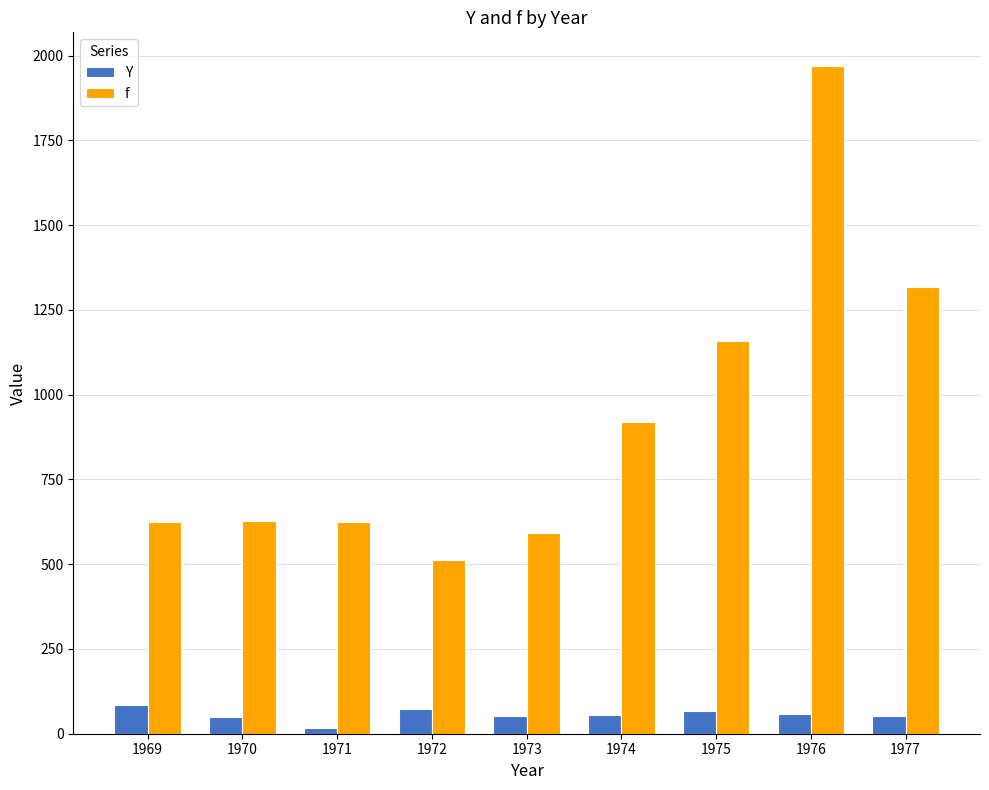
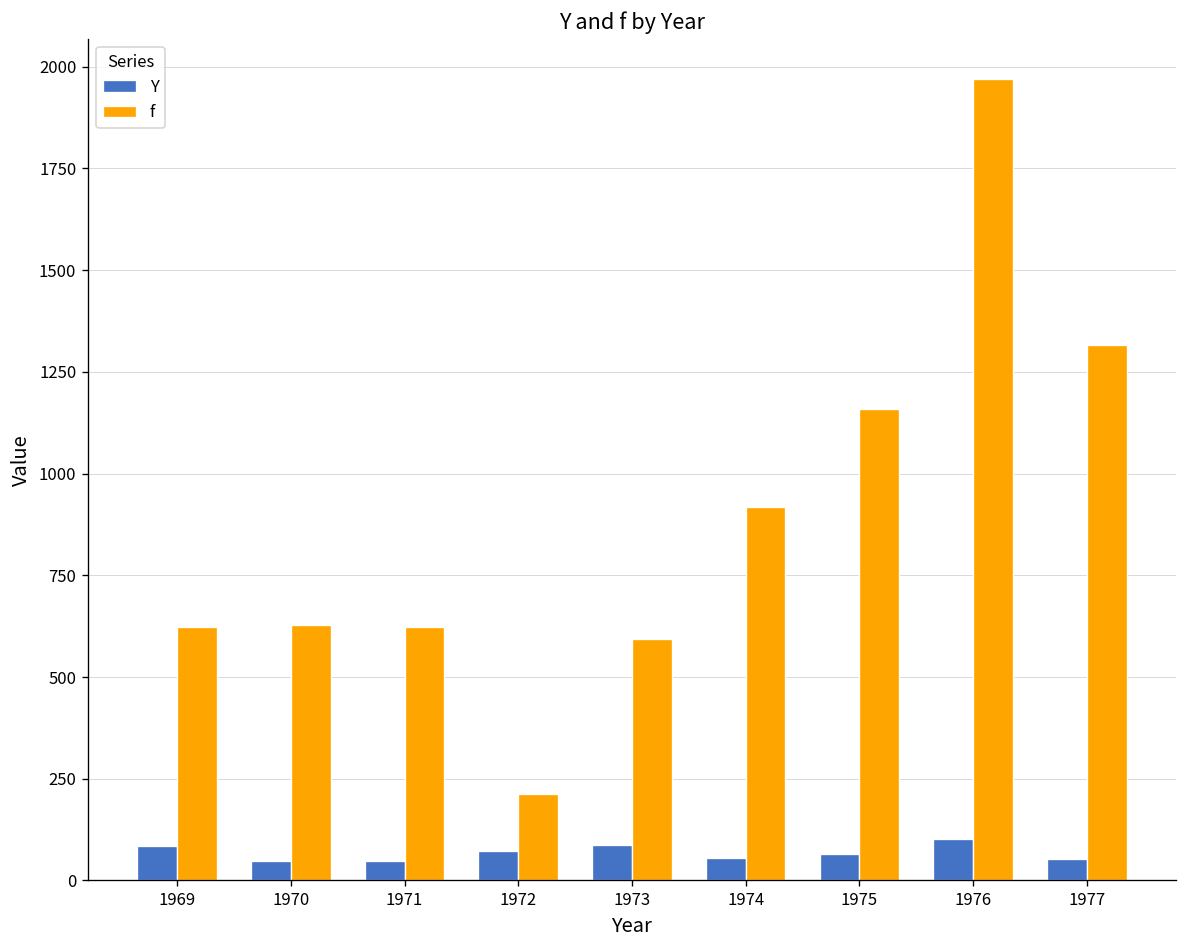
  {
    "Y": {
      "1969": 90,
      "1970": 50,
-     "1971": 20,
+     "1971": 50,
      "1972": 70,
-     "1973": 50,
+     "1973": 90,
      "1974": 60,
      "1975": 70,
-     "1976": 60,
+     "1976": 100,
      "1977": 50
    },
    "f": {
      "1969": 620,
      "1970": 630,
      "1971": 620,
-     "1972": 510,
+     "1972": 210,
      "1973": 590,
      "1974": 920,
      "1975": 1160,
      "1976": 1970,
      "1977": 1320
    }
  }
